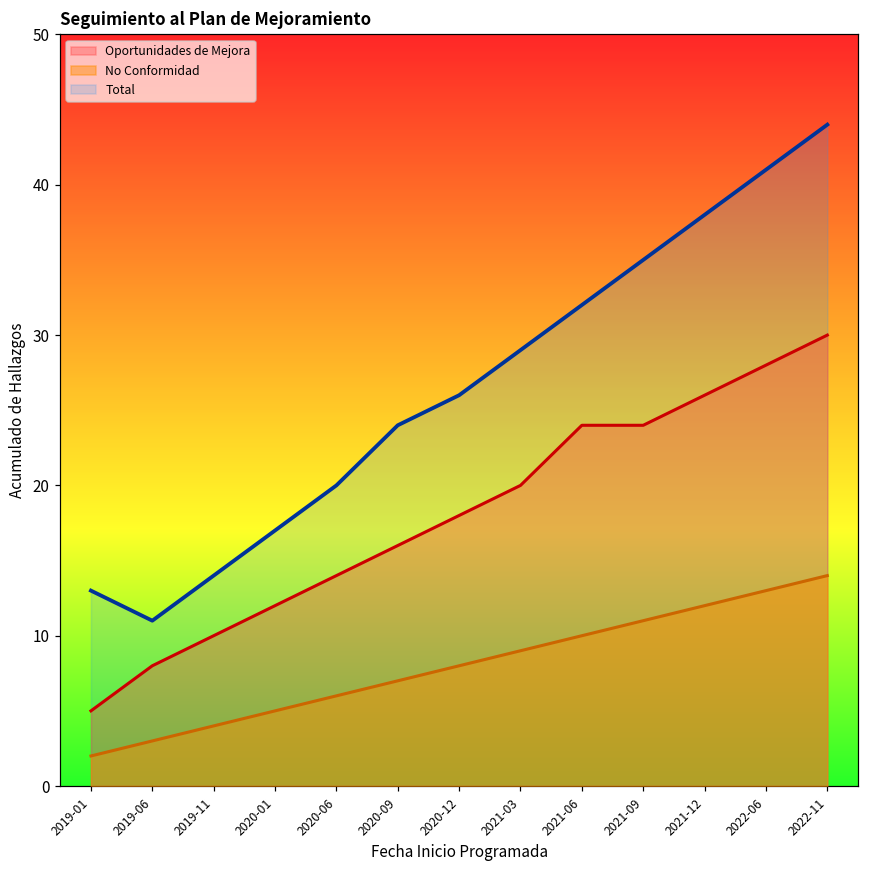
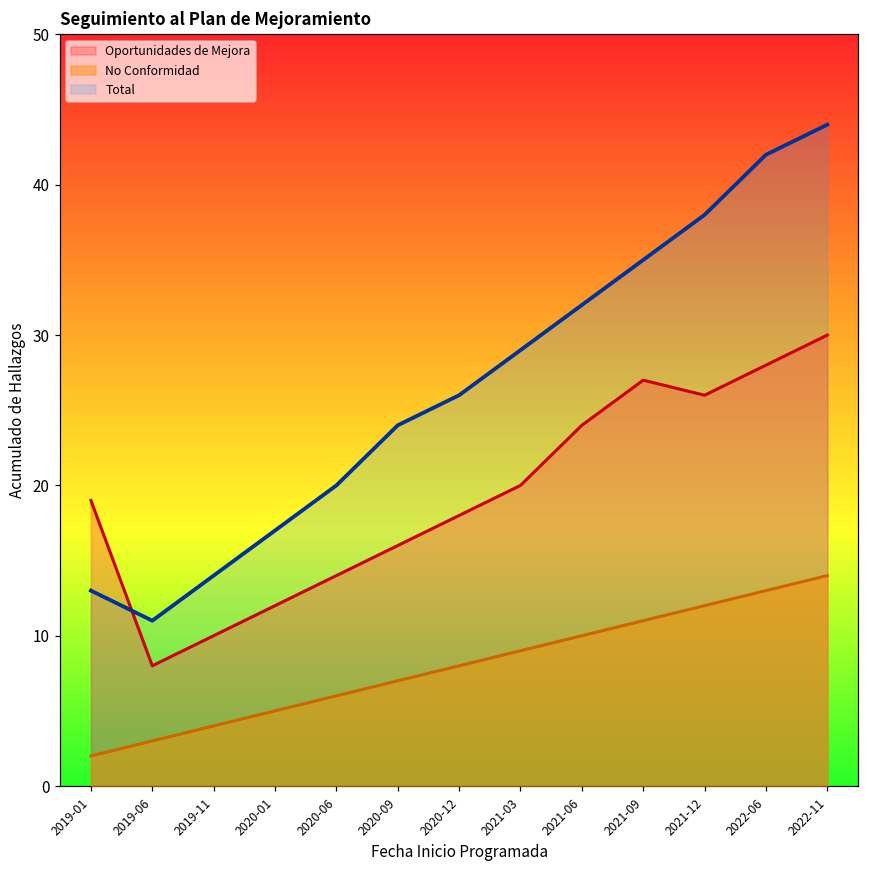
  {
    "Oportunidades de Mejora": {
-     "2019-01": 5,
+     "2019-01": 19,
      "2019-06": 8,
      "2019-11": 10,
      "2020-01": 12,
      "2020-06": 14,
      "2020-09": 16,
      "2020-12": 18,
      "2021-03": 20,
      "2021-06": 24,
-     "2021-09": 24,
+     "2021-09": 27,
      "2021-12": 26,
      "2022-06": 28,
      "2022-11": 30
    },
    "No Conformidad": {
      "2019-01": 2,
      "2019-06": 3,
      "2019-11": 4,
      "2020-01": 5,
      "2020-06": 6,
      "2020-09": 7,
      "2020-12": 8,
      "2021-03": 9,
      "2021-06": 10,
      "2021-09": 11,
      "2021-12": 12,
      "2022-06": 13,
      "2022-11": 14
    },
    "Total": {
      "2019-01": 13,
      "2019-06": 11,
      "2019-11": 14,
      "2020-01": 17,
      "2020-06": 20,
      "2020-09": 24,
      "2020-12": 26,
      "2021-03": 29,
      "2021-06": 32,
      "2021-09": 35,
      "2021-12": 38,
-     "2022-06": 41,
+     "2022-06": 42,
      "2022-11": 44
    }
  }
